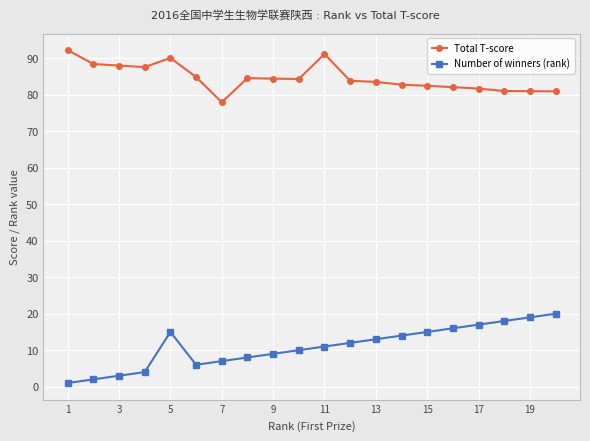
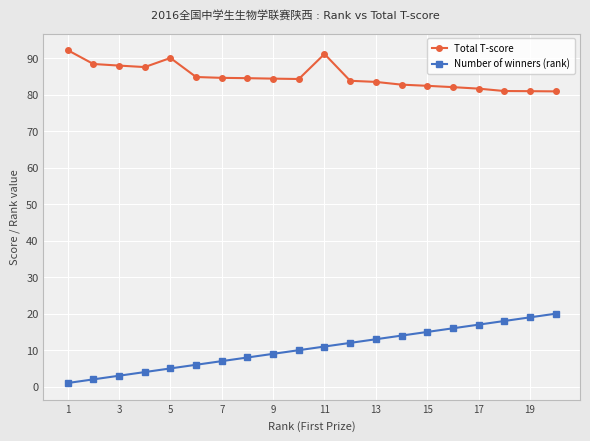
  {
    "Total T-score": {
      "1": 92,
      "3": 88,
      "5": 90,
-     "7": 78,
+     "7": 85,
      "9": 84,
      "11": 91,
      "13": 84,
      "15": 82,
      "17": 82,
      "19": 81
    },
    "Number of winners (rank)": {
      "1": 1,
      "3": 3,
-     "5": 15,
+     "5": 5,
      "7": 7,
      "9": 9,
      "11": 11,
      "13": 13,
      "15": 15,
      "17": 17,
      "19": 19
    }
  }
